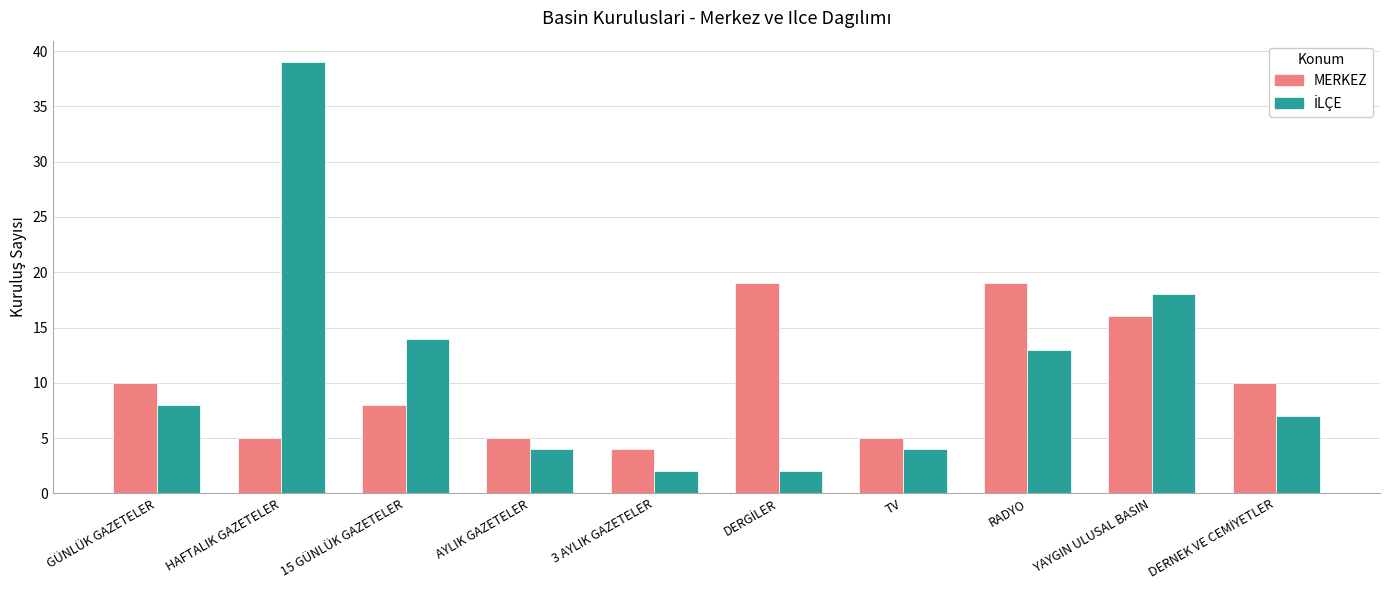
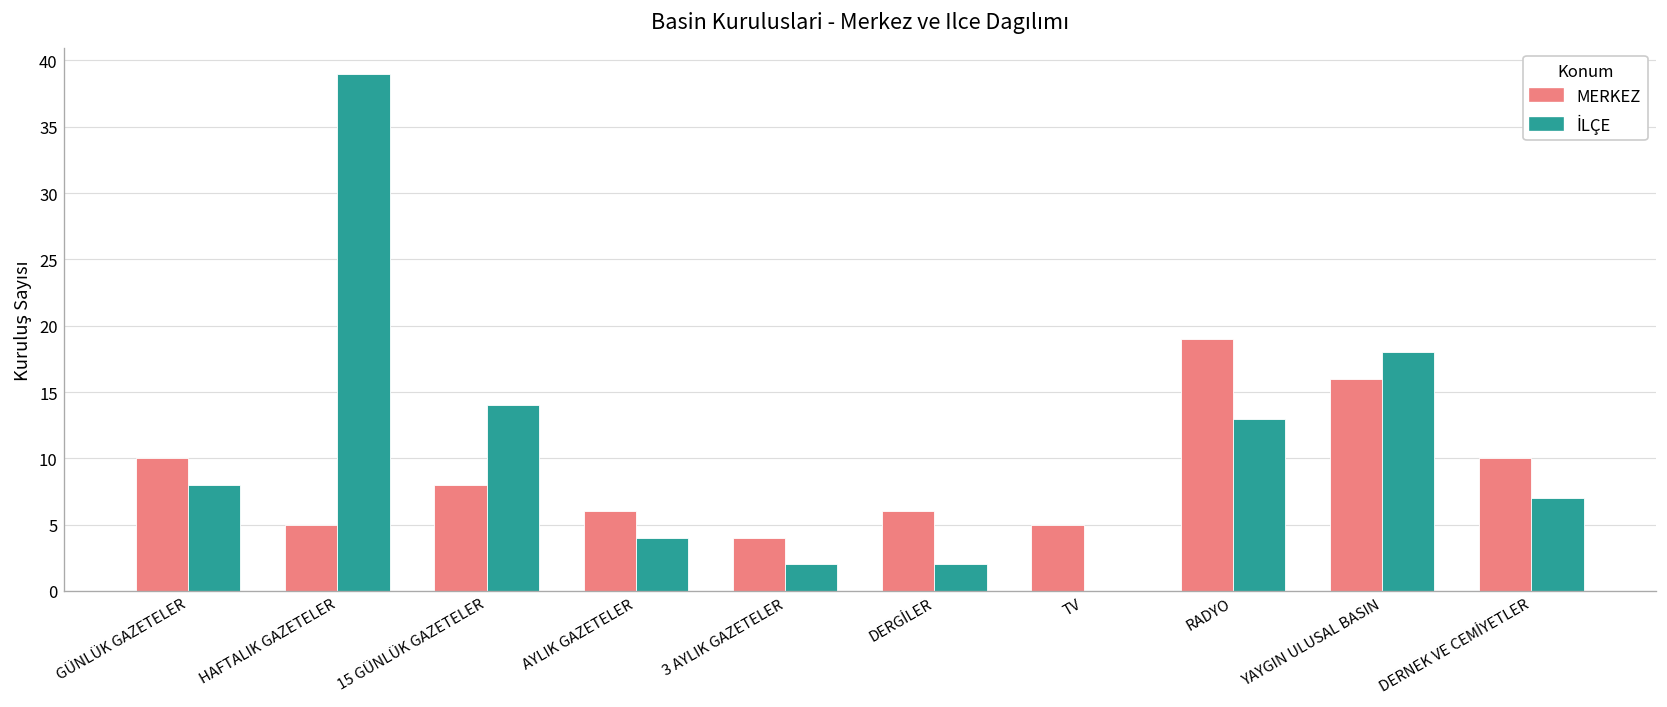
  {
    "MERKEZ": {
      "GÜNLÜK GAZETELER": 10,
      "HAFTALIK GAZETELER": 5,
      "15 GÜNLÜK GAZETELER": 8,
-     "AYLIK GAZETELER": 5,
+     "AYLIK GAZETELER": 6,
      "3 AYLIK GAZETELER": 4,
-     "DERGİLER": 19,
+     "DERGİLER": 6,
      "TV": 5,
      "RADYO": 19,
      "YAYGIN ULUSAL BASIN": 16,
      "DERNEK VE CEMİYETLER": 10
    },
    "İLÇE": {
      "GÜNLÜK GAZETELER": 8,
      "HAFTALIK GAZETELER": 39,
      "15 GÜNLÜK GAZETELER": 14,
      "AYLIK GAZETELER": 4,
      "3 AYLIK GAZETELER": 2,
      "DERGİLER": 2,
-     "TV": 4,
+     "TV": 0,
      "RADYO": 13,
      "YAYGIN ULUSAL BASIN": 18,
      "DERNEK VE CEMİYETLER": 7
    }
  }
